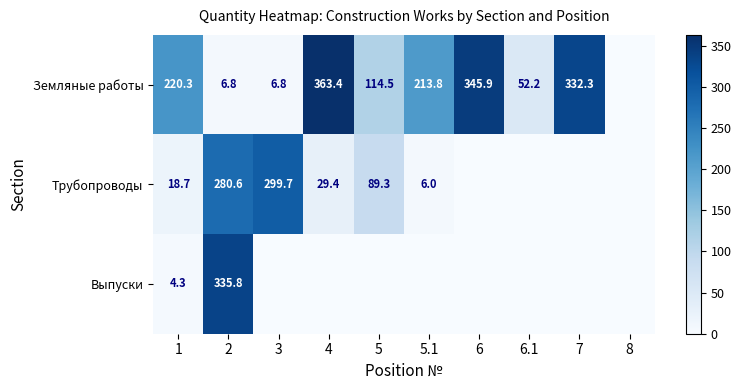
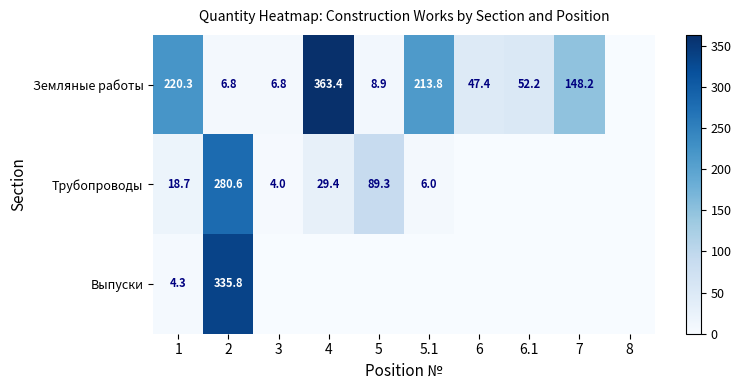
  {
    "Земляные работы": {
      "1": 220.3,
      "2": 6.8,
      "3": 6.8,
      "4": 363.4,
-     "5": 114.5,
+     "5": 8.9,
      "5.1": 213.8,
-     "6": 345.9,
+     "6": 47.4,
      "6.1": 52.2,
-     "7": 332.3
+     "7": 148.2
    },
    "Трубопроводы": {
      "1": 18.7,
      "2": 280.6,
-     "3": 299.7,
+     "3": 4.0,
      "4": 29.4,
      "5": 89.3,
      "5.1": 6.0
    },
    "Выпуски": {
      "1": 4.3,
      "2": 335.8
    }
  }
